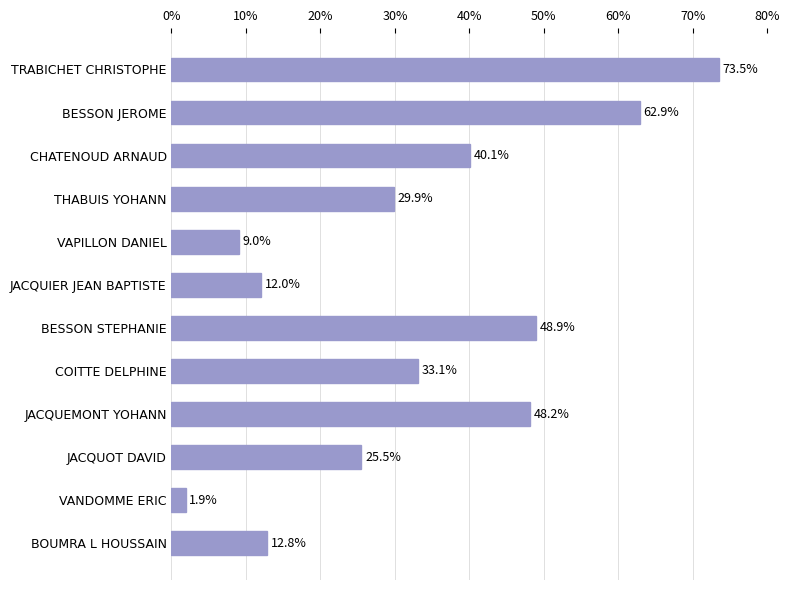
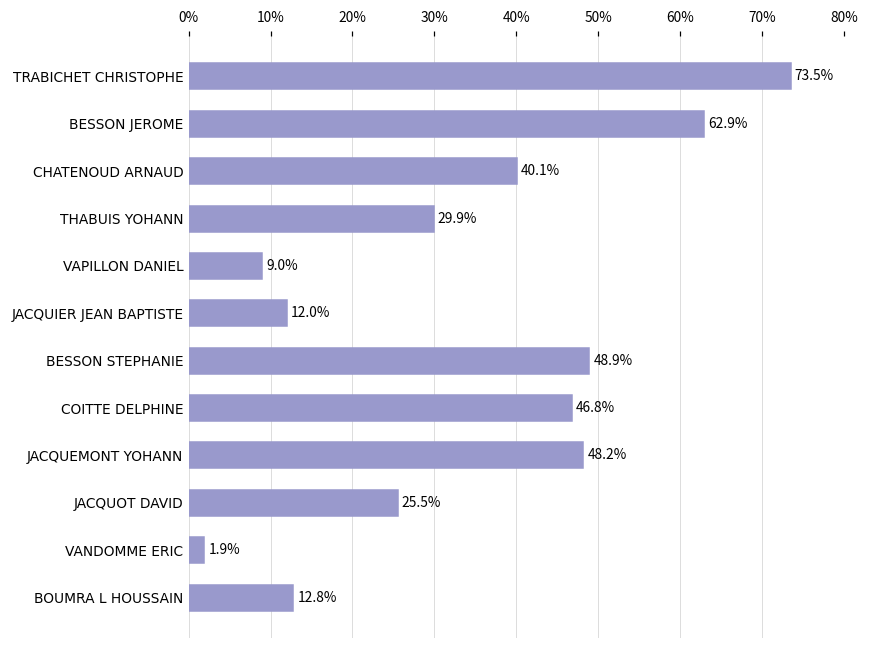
  {
    "TRABICHET CHRISTOPHE": "73.5%",
    "BESSON JEROME": "62.9%",
    "CHATENOUD ARNAUD": "40.1%",
    "THABUIS YOHANN": "29.9%",
    "VAPILLON DANIEL": "9.0%",
    "JACQUIER JEAN BAPTISTE": "12.0%",
    "BESSON STEPHANIE": "48.9%",
-   "COITTE DELPHINE": "33.1%",
+   "COITTE DELPHINE": "46.8%",
    "JACQUEMONT YOHANN": "48.2%",
    "JACQUOT DAVID": "25.5%",
    "VANDOMME ERIC": "1.9%",
    "BOUMRA L HOUSSAIN": "12.8%"
  }
